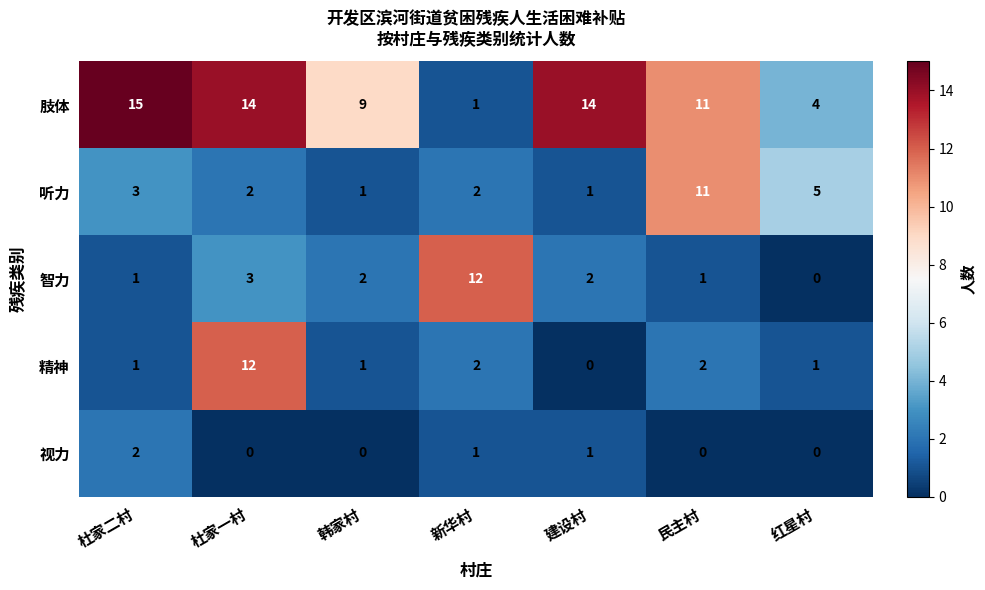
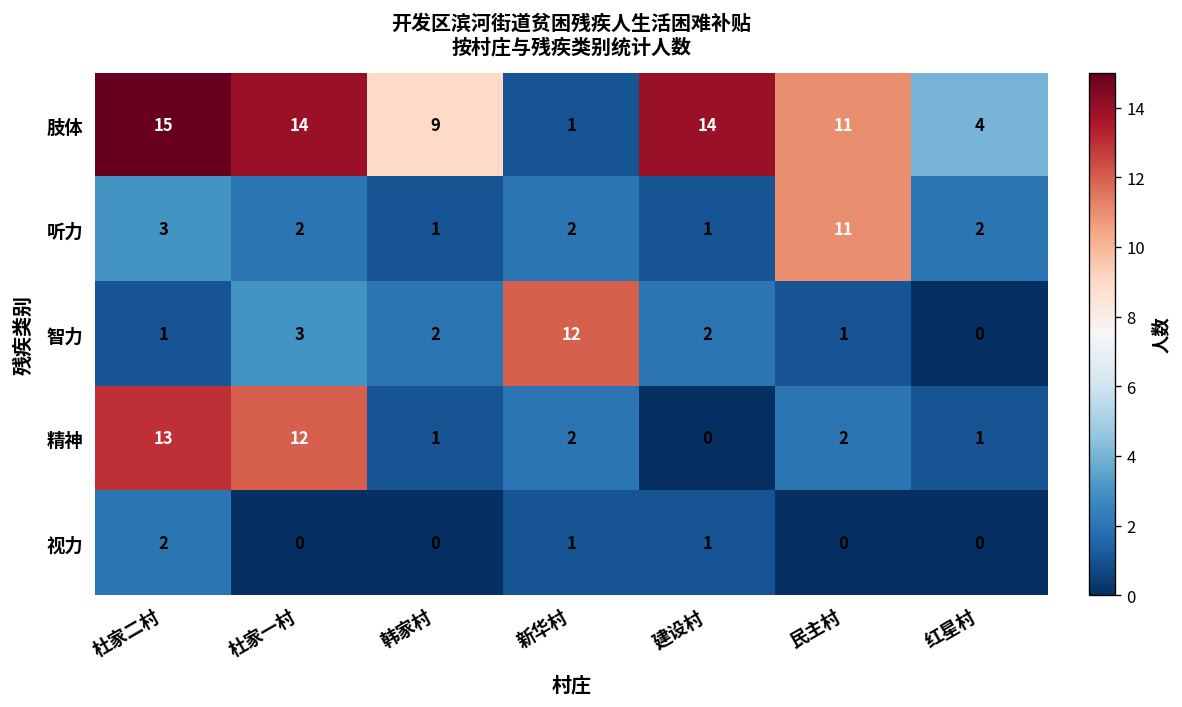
  {
    "肢体": {
      "杜家二村": 15,
      "杜家一村": 14,
      "韩家村": 9,
      "新华村": 1,
      "建设村": 14,
      "民主村": 11,
      "红星村": 4
    },
    "听力": {
      "杜家二村": 3,
      "杜家一村": 2,
      "韩家村": 1,
      "新华村": 2,
      "建设村": 1,
      "民主村": 11,
-     "红星村": 5
+     "红星村": 2
    },
    "智力": {
      "杜家二村": 1,
      "杜家一村": 3,
      "韩家村": 2,
      "新华村": 12,
      "建设村": 2,
      "民主村": 1,
      "红星村": 0
    },
    "精神": {
-     "杜家二村": 1,
+     "杜家二村": 13,
      "杜家一村": 12,
      "韩家村": 1,
      "新华村": 2,
      "建设村": 0,
      "民主村": 2,
      "红星村": 1
    },
    "视力": {
      "杜家二村": 2,
      "杜家一村": 0,
      "韩家村": 0,
      "新华村": 1,
      "建设村": 1,
      "民主村": 0,
      "红星村": 0
    }
  }
